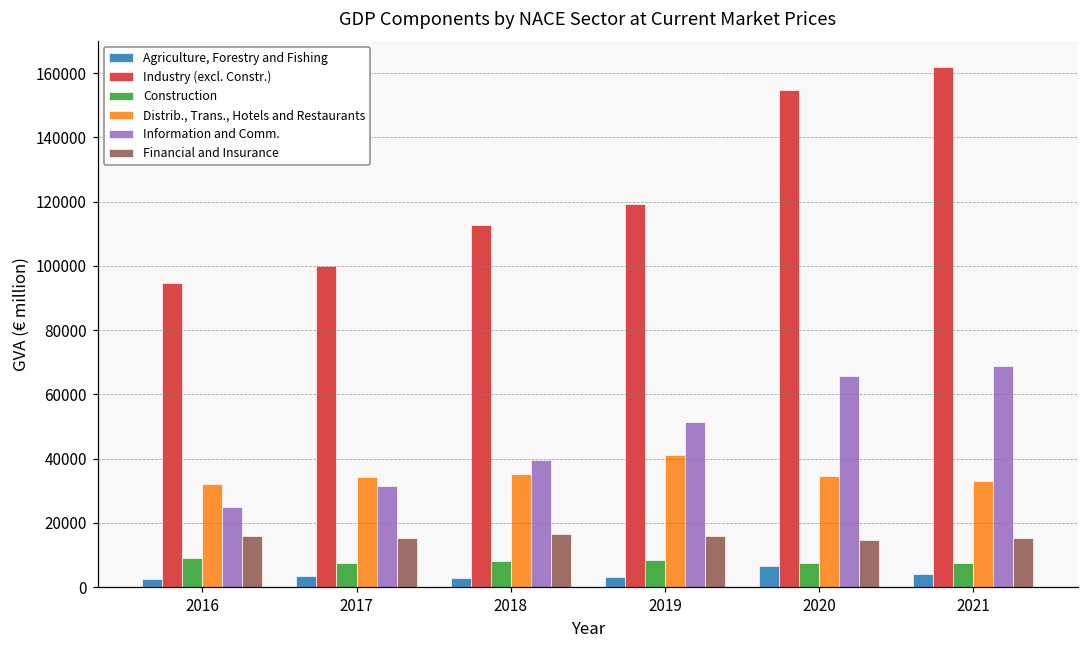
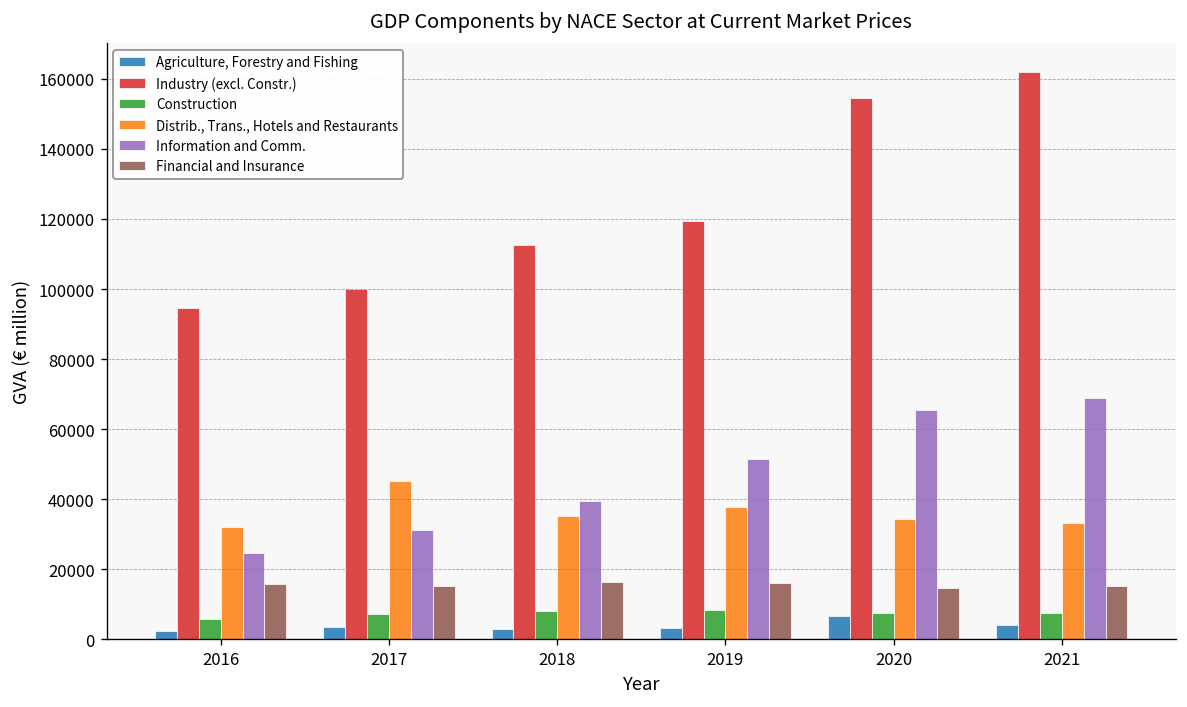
  {
    "Agriculture, Forestry and Fishing": {
      "2016": 3000,
      "2017": 4000,
      "2018": 3000,
      "2019": 3000,
      "2020": 7000,
      "2021": 4000
    },
    "Industry (excl. Constr.)": {
      "2016": 95000,
      "2017": 100000,
      "2018": 113000,
      "2019": 119000,
      "2020": 155000,
      "2021": 162000
    },
    "Construction": {
-     "2016": 9000,
+     "2016": 6000,
      "2017": 7000,
      "2018": 8000,
      "2019": 8000,
      "2020": 8000,
      "2021": 8000
    },
    "Distrib., Trans., Hotels and Restaurants": {
      "2016": 32000,
-     "2017": 34000,
+     "2017": 45000,
      "2018": 35000,
-     "2019": 41000,
+     "2019": 38000,
      "2020": 34000,
      "2021": 33000
    },
    "Information and Comm.": {
      "2016": 25000,
      "2017": 31000,
      "2018": 40000,
      "2019": 51000,
      "2020": 66000,
      "2021": 69000
    },
    "Financial and Insurance": {
      "2016": 16000,
      "2017": 15000,
      "2018": 16000,
      "2019": 16000,
      "2020": 15000,
      "2021": 15000
    }
  }
